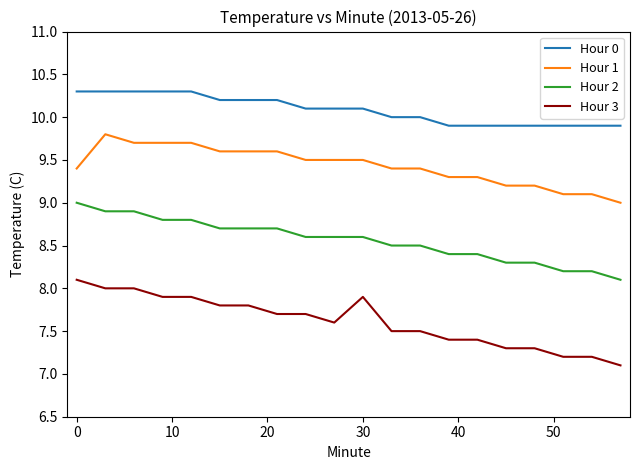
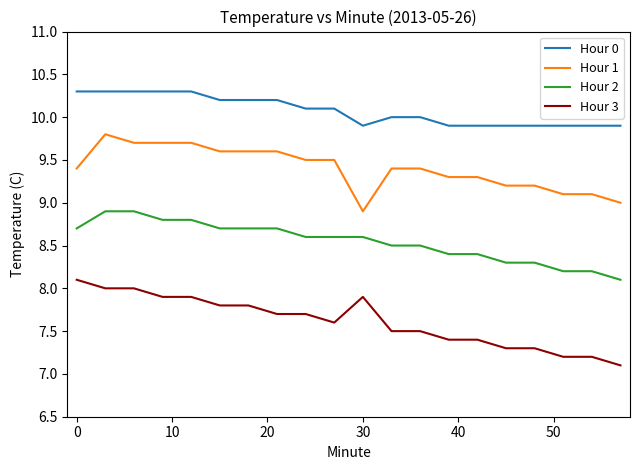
  {
    "Hour 0": {
      "0": 10.3,
-     "30": 10.1
+     "30": 9.9
    },
    "Hour 1": {
      "0": 9.4,
-     "30": 9.5
+     "30": 8.9
    },
    "Hour 2": {
-     "0": 9.0,
+     "0": 8.7,
      "30": 8.6
    },
    "Hour 3": {
      "0": 8.1,
      "30": 7.9
    }
  }
